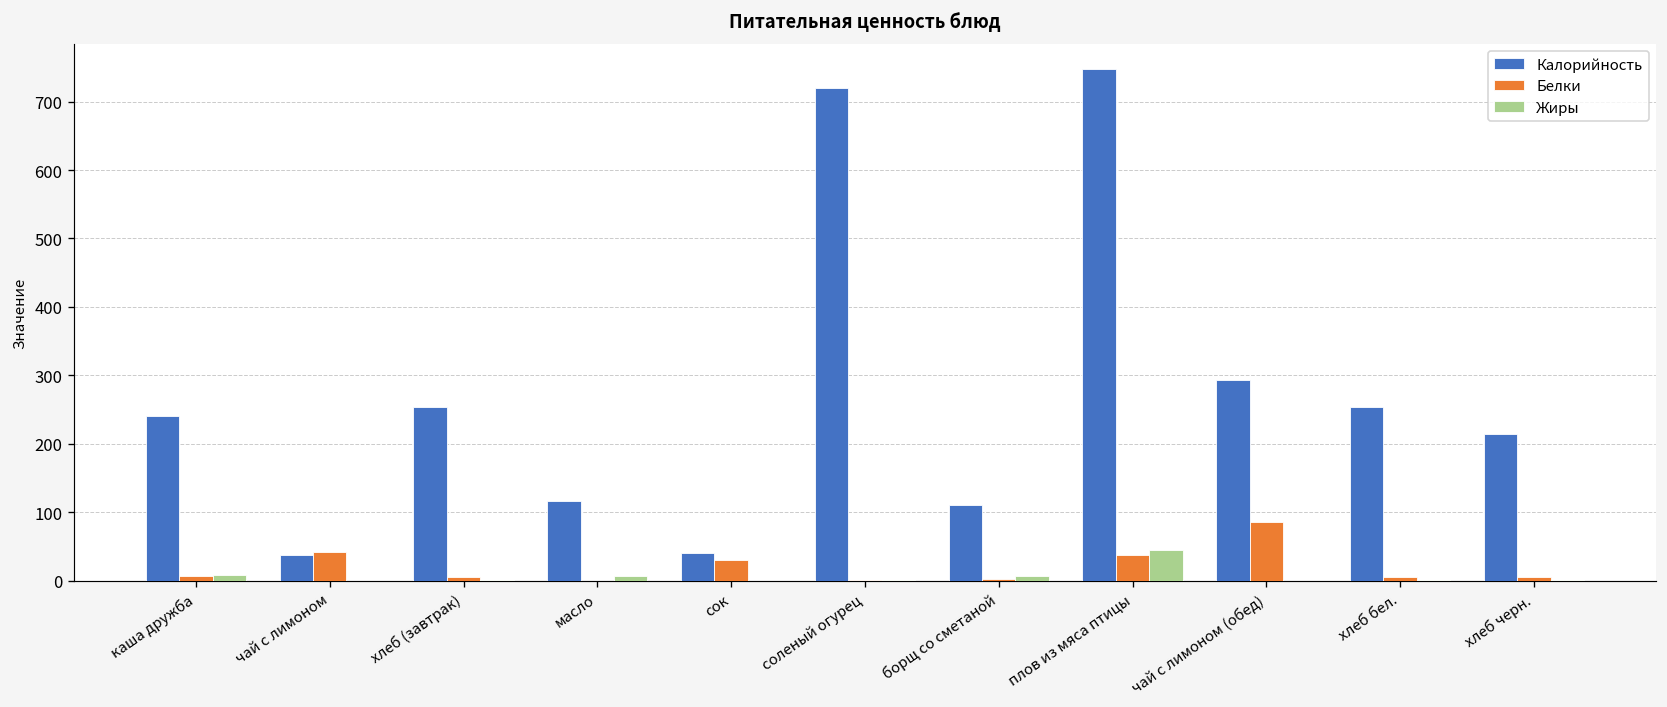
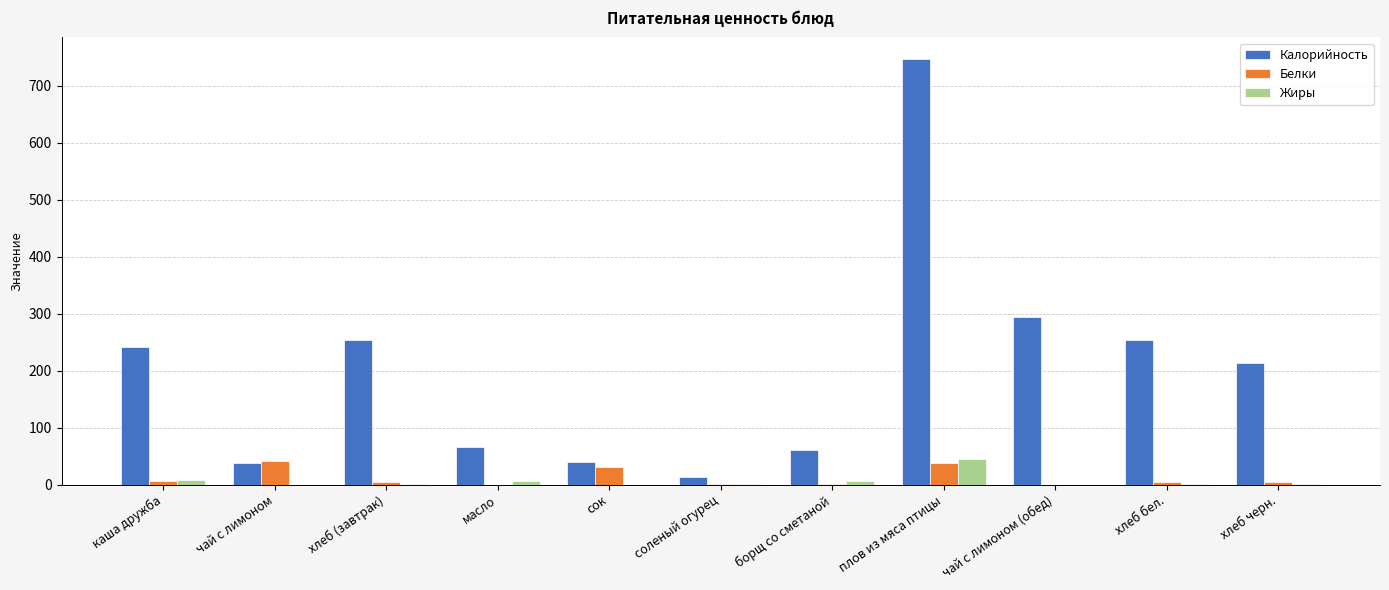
  {
    "Калорийность": {
      "каша дружба": 240,
      "чай с лимоном": 40,
      "хлеб (завтрак)": 250,
-     "масло": 120,
+     "масло": 70,
      "сок": 40,
-     "соленый огурец": 720,
-     "борщ со сметаной": 110,
+     "соленый огурец": 10,
+     "борщ со сметаной": 60,
      "плов из мяса птицы": 750,
      "чай с лимоном (обед)": 290,
      "хлеб бел.": 250,
      "хлеб черн.": 210
    },
    "Белки": {
      "каша дружба": 10,
      "чай с лимоном": 40,
      "хлеб (завтрак)": 0,
      "сок": 30,
      "плов из мяса птицы": 40,
-     "чай с лимоном (обед)": 90,
+     "чай с лимоном (обед)": 0,
      "хлеб бел.": 0,
      "хлеб черн.": 0
    },
    "Жиры": {
      "каша дружба": 10,
      "масло": 10,
      "сок": 0,
      "борщ со сметаной": 10,
      "плов из мяса птицы": 50
    }
  }
